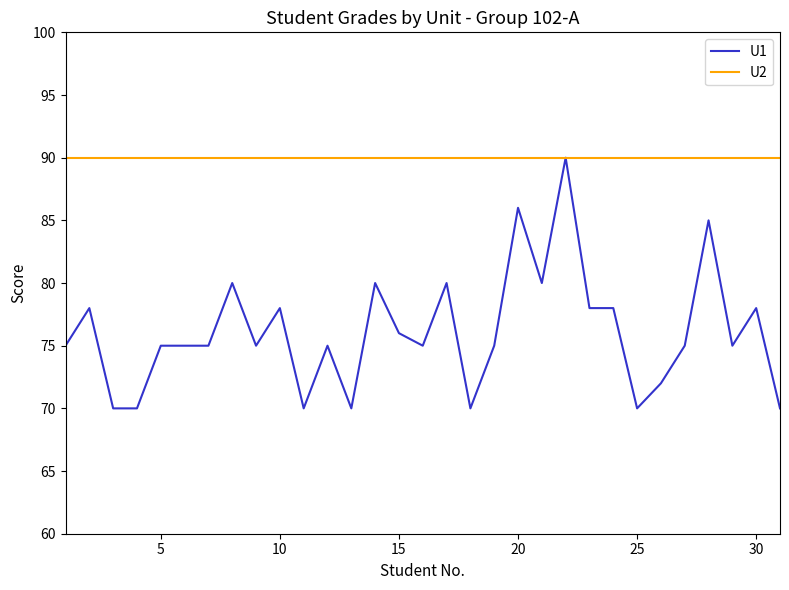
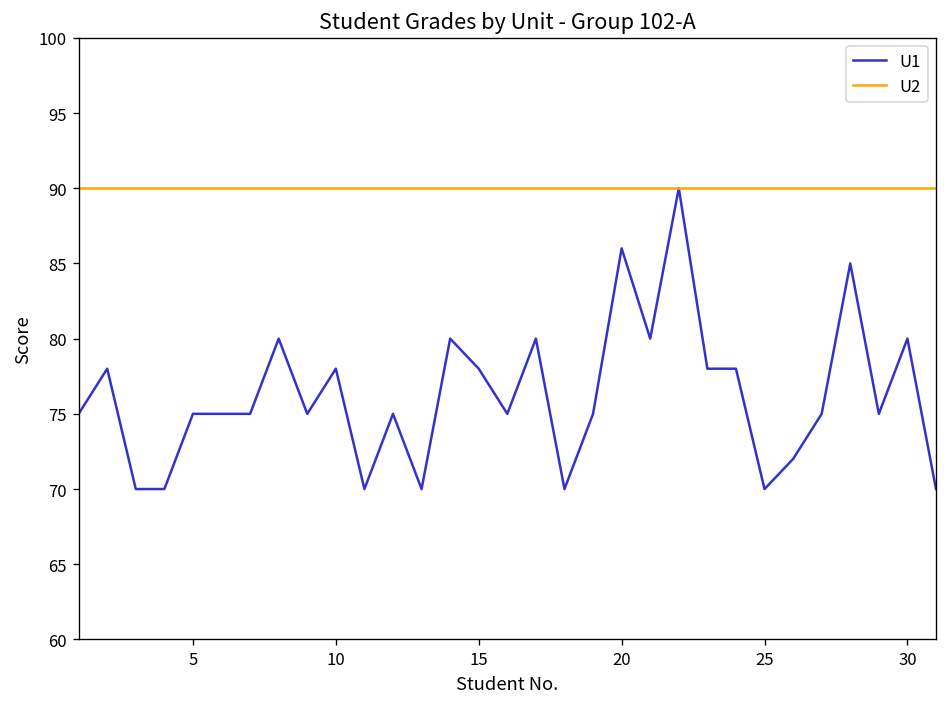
  {
    "U1": {
      "5": 75,
      "10": 78,
-     "15": 76,
+     "15": 78,
      "20": 86,
      "25": 70,
-     "30": 78
+     "30": 80
    },
    "U2": {
      "5": 90,
      "10": 90,
      "15": 90,
      "20": 90,
      "25": 90,
      "30": 90
    }
  }
